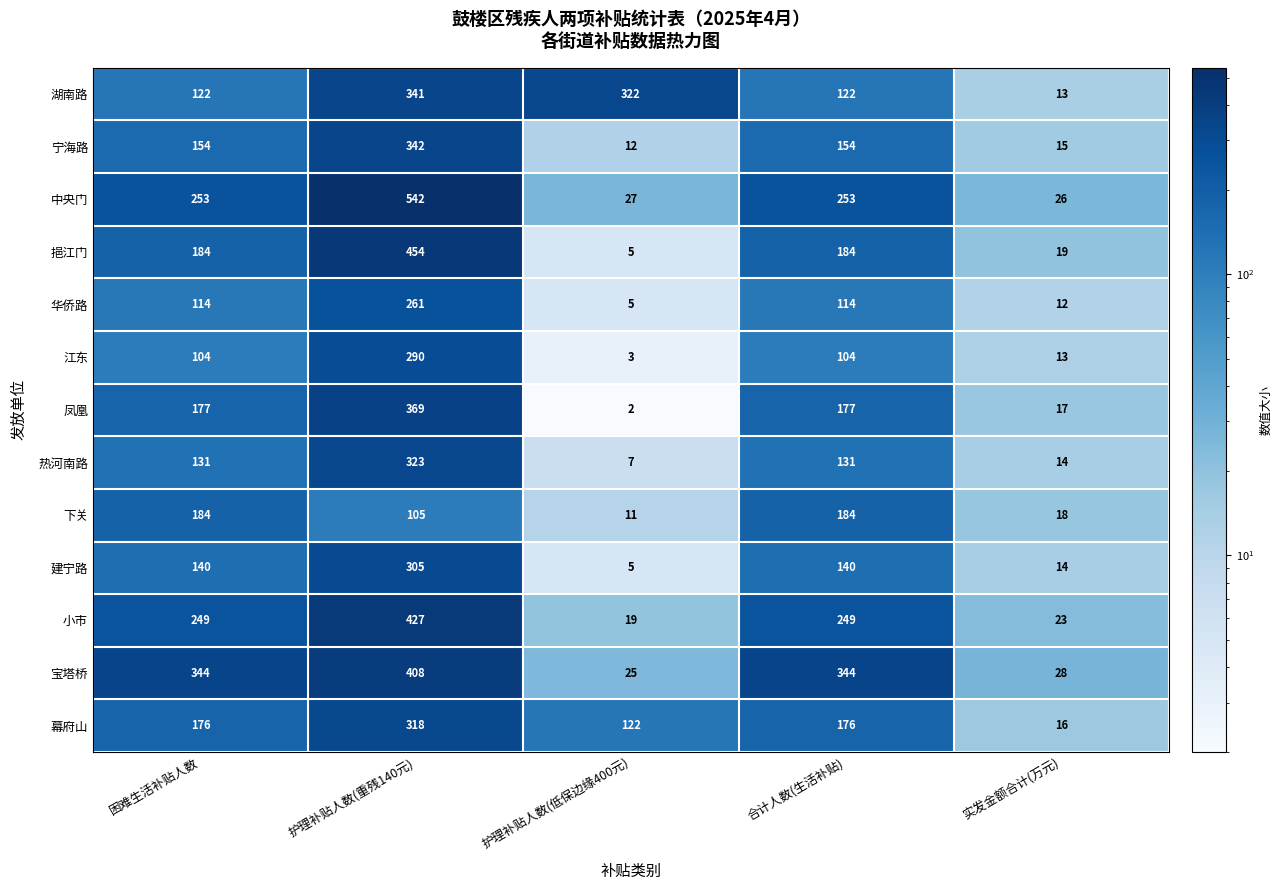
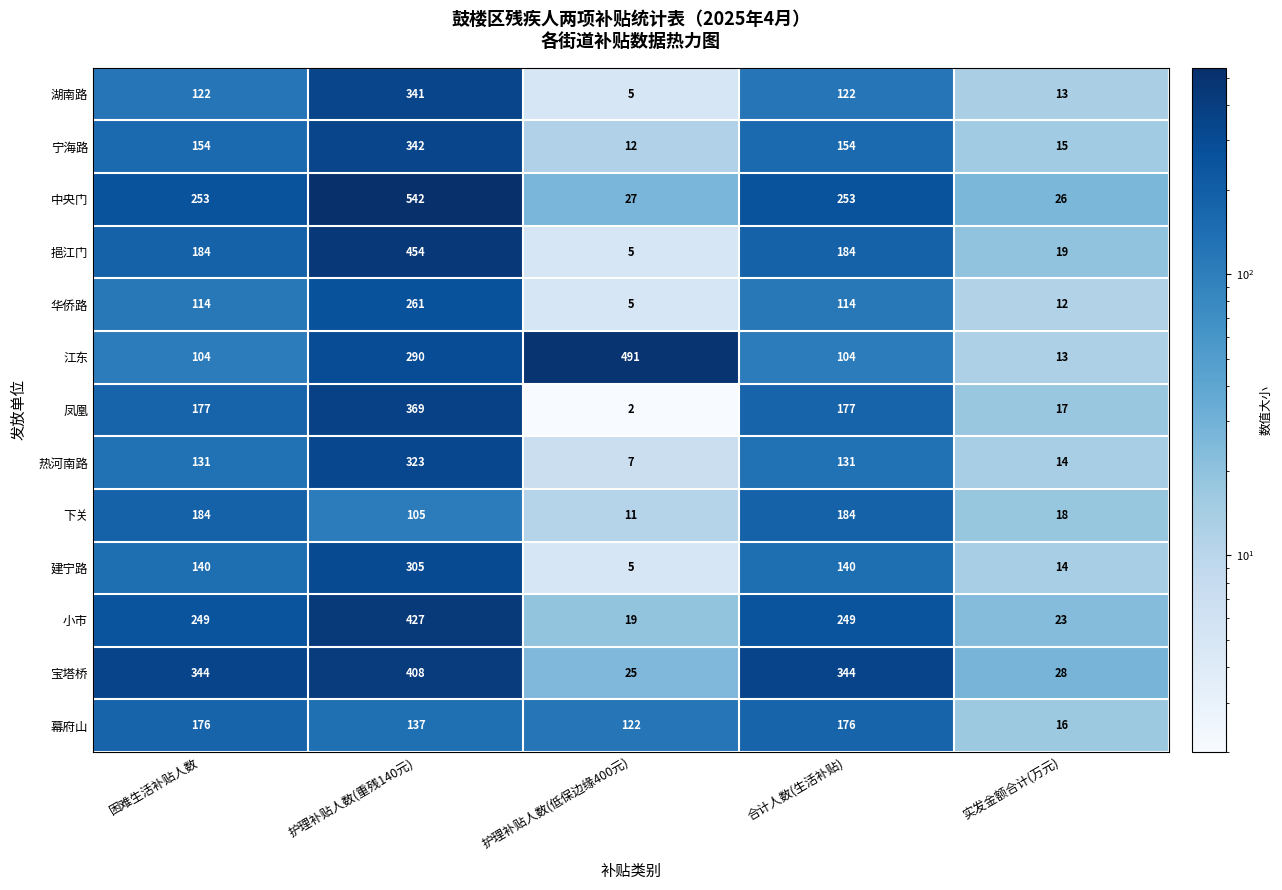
  {
    "湖南路": {
      "困难生活补贴人数": 122,
      "护理补贴人数(重残140元)": 341,
-     "护理补贴人数(低保边缘400元)": 322,
+     "护理补贴人数(低保边缘400元)": 5,
      "合计人数(生活补贴)": 122,
      "实发金额合计(万元)": 13
    },
    "宁海路": {
      "困难生活补贴人数": 154,
      "护理补贴人数(重残140元)": 342,
      "护理补贴人数(低保边缘400元)": 12,
      "合计人数(生活补贴)": 154,
      "实发金额合计(万元)": 15
    },
    "中央门": {
      "困难生活补贴人数": 253,
      "护理补贴人数(重残140元)": 542,
      "护理补贴人数(低保边缘400元)": 27,
      "合计人数(生活补贴)": 253,
      "实发金额合计(万元)": 26
    },
    "挹江门": {
      "困难生活补贴人数": 184,
      "护理补贴人数(重残140元)": 454,
      "护理补贴人数(低保边缘400元)": 5,
      "合计人数(生活补贴)": 184,
      "实发金额合计(万元)": 19
    },
    "华侨路": {
      "困难生活补贴人数": 114,
      "护理补贴人数(重残140元)": 261,
      "护理补贴人数(低保边缘400元)": 5,
      "合计人数(生活补贴)": 114,
      "实发金额合计(万元)": 12
    },
    "江东": {
      "困难生活补贴人数": 104,
      "护理补贴人数(重残140元)": 290,
-     "护理补贴人数(低保边缘400元)": 3,
+     "护理补贴人数(低保边缘400元)": 491,
      "合计人数(生活补贴)": 104,
      "实发金额合计(万元)": 13
    },
    "凤凰": {
      "困难生活补贴人数": 177,
      "护理补贴人数(重残140元)": 369,
      "护理补贴人数(低保边缘400元)": 2,
      "合计人数(生活补贴)": 177,
      "实发金额合计(万元)": 17
    },
    "热河南路": {
      "困难生活补贴人数": 131,
      "护理补贴人数(重残140元)": 323,
      "护理补贴人数(低保边缘400元)": 7,
      "合计人数(生活补贴)": 131,
      "实发金额合计(万元)": 14
    },
    "下关": {
      "困难生活补贴人数": 184,
      "护理补贴人数(重残140元)": 105,
      "护理补贴人数(低保边缘400元)": 11,
      "合计人数(生活补贴)": 184,
      "实发金额合计(万元)": 18
    },
    "建宁路": {
      "困难生活补贴人数": 140,
      "护理补贴人数(重残140元)": 305,
      "护理补贴人数(低保边缘400元)": 5,
      "合计人数(生活补贴)": 140,
      "实发金额合计(万元)": 14
    },
    "小市": {
      "困难生活补贴人数": 249,
      "护理补贴人数(重残140元)": 427,
      "护理补贴人数(低保边缘400元)": 19,
      "合计人数(生活补贴)": 249,
      "实发金额合计(万元)": 23
    },
    "宝塔桥": {
      "困难生活补贴人数": 344,
      "护理补贴人数(重残140元)": 408,
      "护理补贴人数(低保边缘400元)": 25,
      "合计人数(生活补贴)": 344,
      "实发金额合计(万元)": 28
    },
    "幕府山": {
      "困难生活补贴人数": 176,
-     "护理补贴人数(重残140元)": 318,
+     "护理补贴人数(重残140元)": 137,
      "护理补贴人数(低保边缘400元)": 122,
      "合计人数(生活补贴)": 176,
      "实发金额合计(万元)": 16
    }
  }
